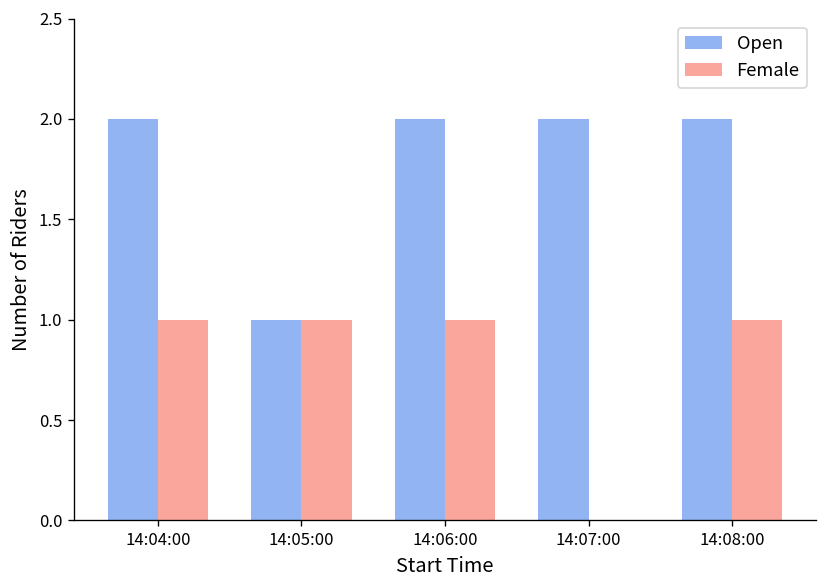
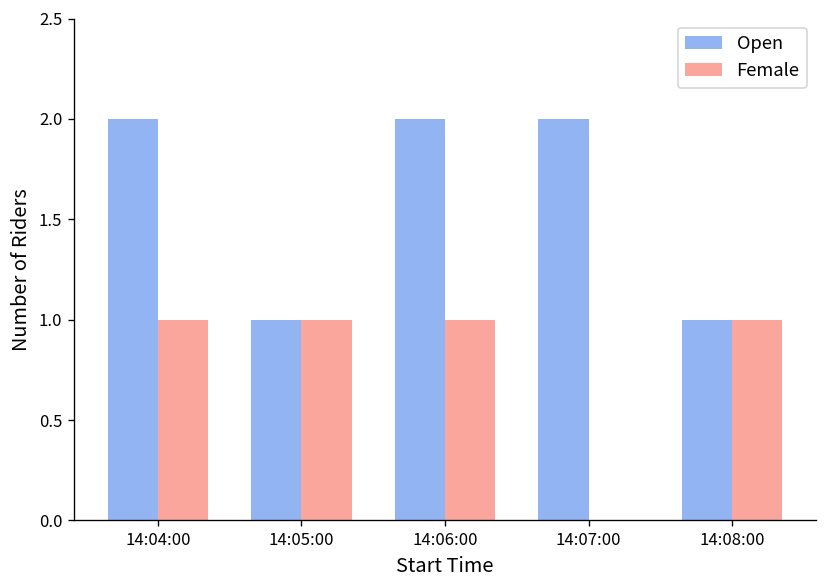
  {
    "Open": {
      "14:04:00": 2,
      "14:05:00": 1,
      "14:06:00": 2,
      "14:07:00": 2,
-     "14:08:00": 2
+     "14:08:00": 1
    },
    "Female": {
      "14:04:00": 1,
      "14:05:00": 1,
      "14:06:00": 1,
      "14:07:00": 0,
      "14:08:00": 1
    }
  }
